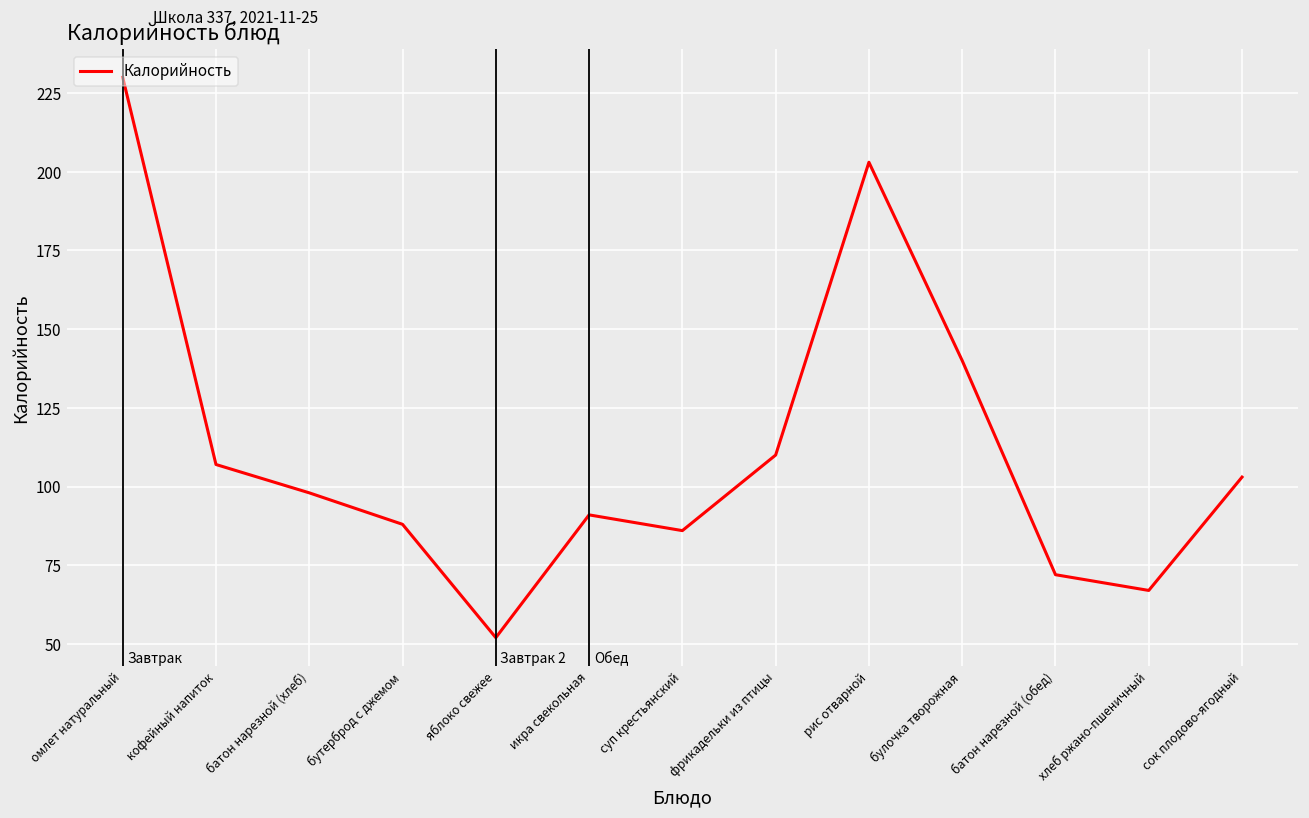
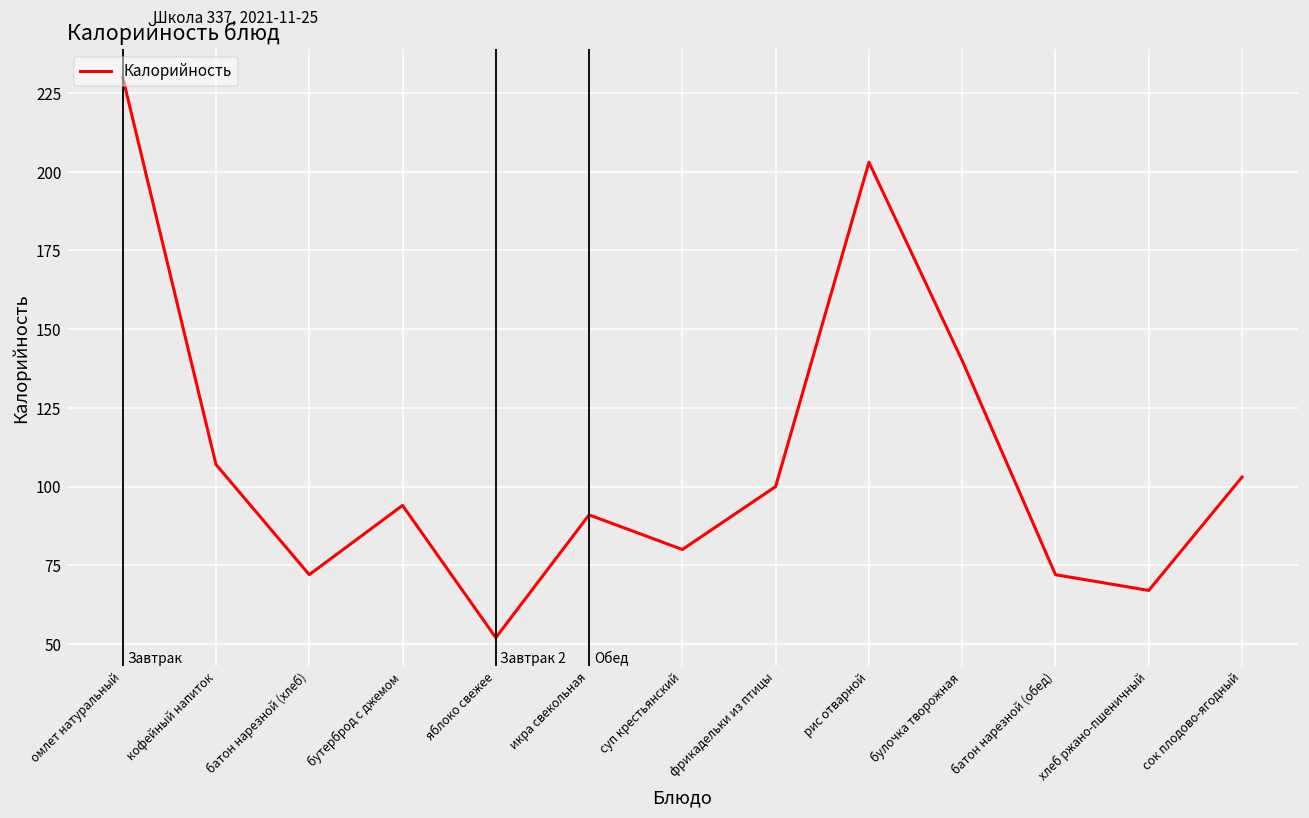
  {
    "кофейный напиток": 107,
-   "батон нарезной (хлеб)": 98,
-   "бутерброд с джемом": 88,
+   "батон нарезной (хлеб)": 72,
+   "бутерброд с джемом": 94,
    "икра свекольная": 91,
-   "суп крестьянский": 86,
-   "фрикадельки из птицы": 110,
+   "суп крестьянский": 80,
+   "фрикадельки из птицы": 100,
    "рис отварной": 203,
    "булочка творожная": 140,
    "батон нарезной (обед)": 72,
    "хлеб ржано-пшеничный": 67,
    "сок плодово-ягодный": 103
  }
